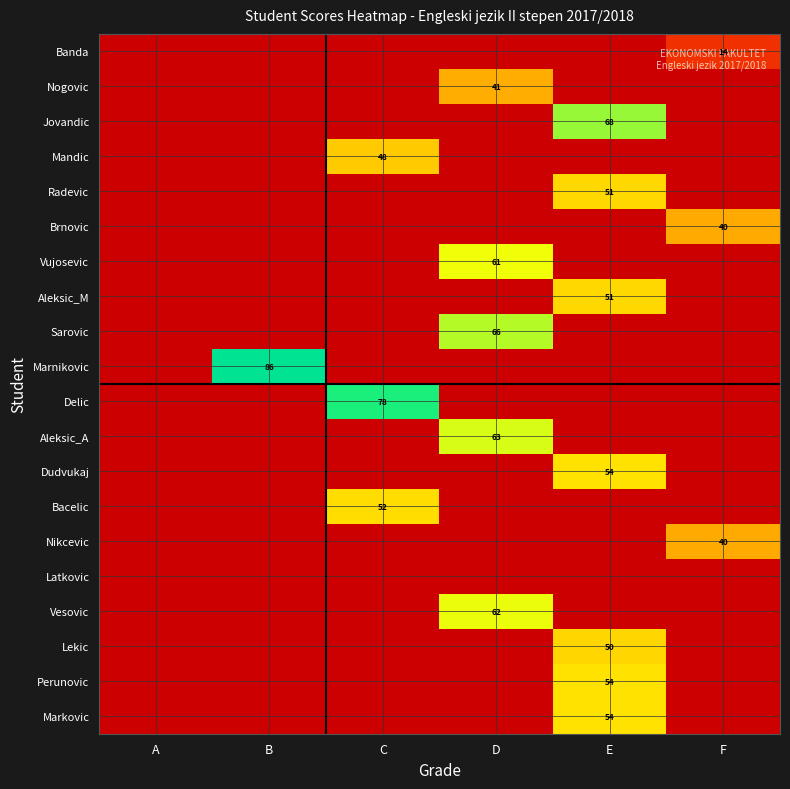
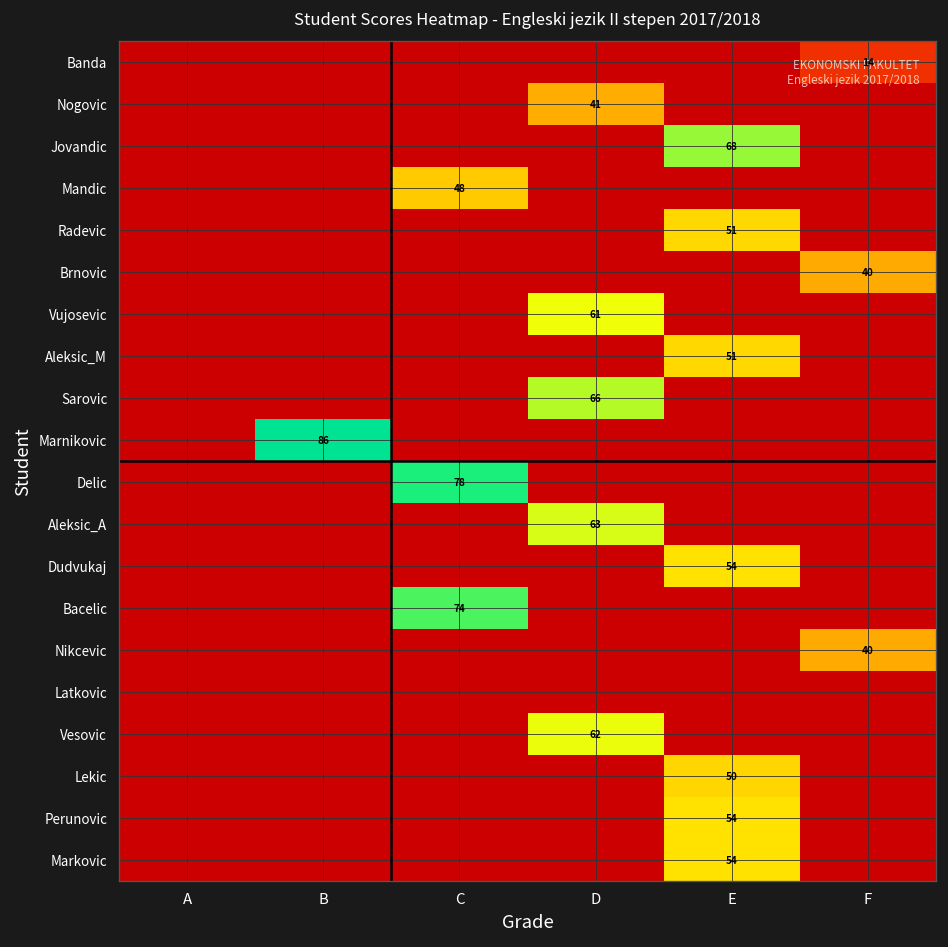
  {
    "Nogovic": {
      "D": 41
    },
    "Jovandic": {
      "E": 68
    },
    "Mandic": {
      "C": 48
    },
    "Radevic": {
      "E": 51
    },
    "Brnovic": {
      "F": 40
    },
    "Vujosevic": {
      "D": 61
    },
    "Aleksic_M": {
      "E": 51
    },
    "Sarovic": {
      "D": 66
    },
    "Marnikovic": {
      "B": 86
    },
    "Delic": {
      "C": 78
    },
    "Aleksic_A": {
      "D": 63
    },
    "Dudvukaj": {
      "E": 54
    },
    "Bacelic": {
-     "C": 52
+     "C": 74
    },
    "Nikcevic": {
      "F": 40
    },
    "Vesovic": {
      "D": 62
    },
    "Lekic": {
      "E": 50
    },
    "Perunovic": {
      "E": 54
    },
    "Markovic": {
      "E": 54
    }
  }
